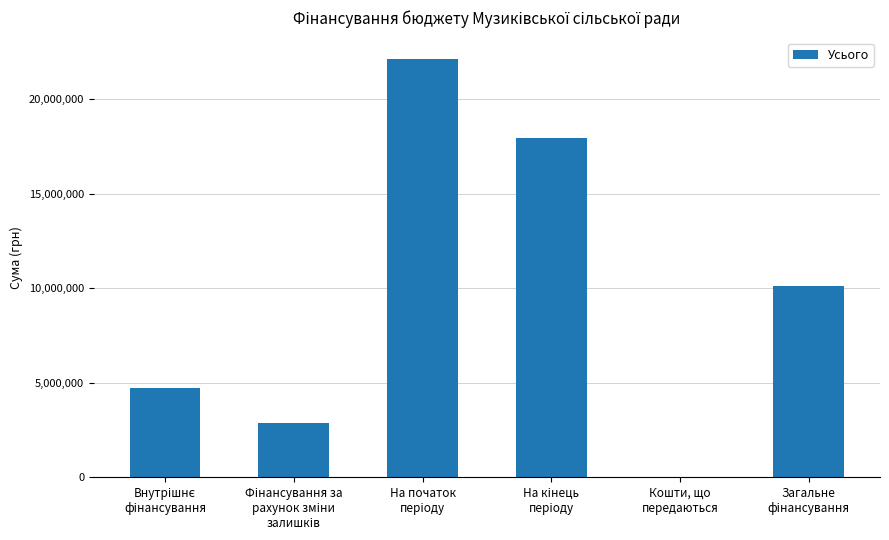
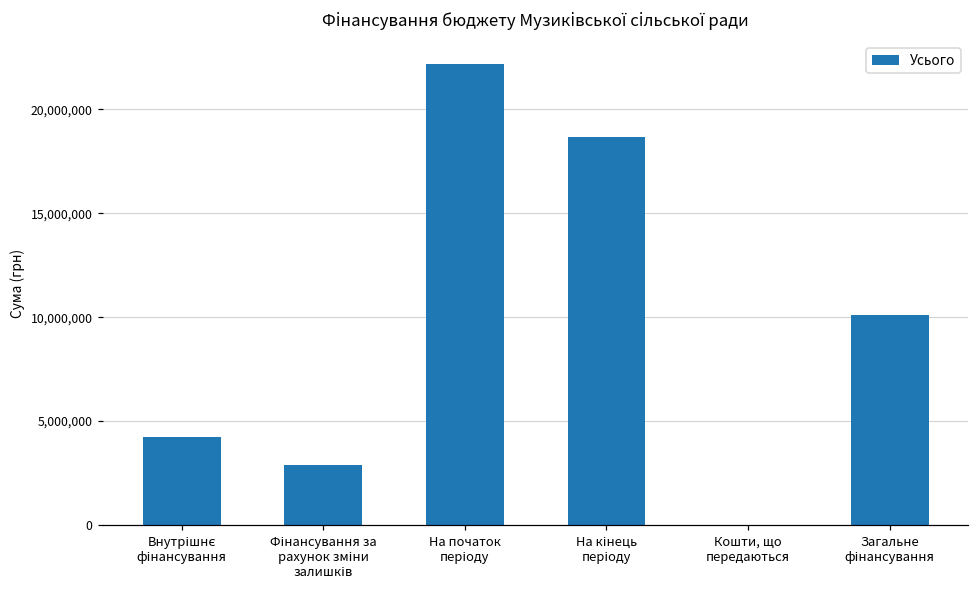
  {
-   "Внутрішнє фінансування": "4,700,000",
+   "Внутрішнє фінансування": "4,200,000",
    "Фінансування за рахунок зміни залишків": "2,900,000",
    "На початок періоду": "22,200,000",
-   "На кінець періоду": "17,900,000",
+   "На кінець періоду": "18,700,000",
    "Кошти, що передаються": "0",
    "Загальне фінансування": "10,100,000"
  }
